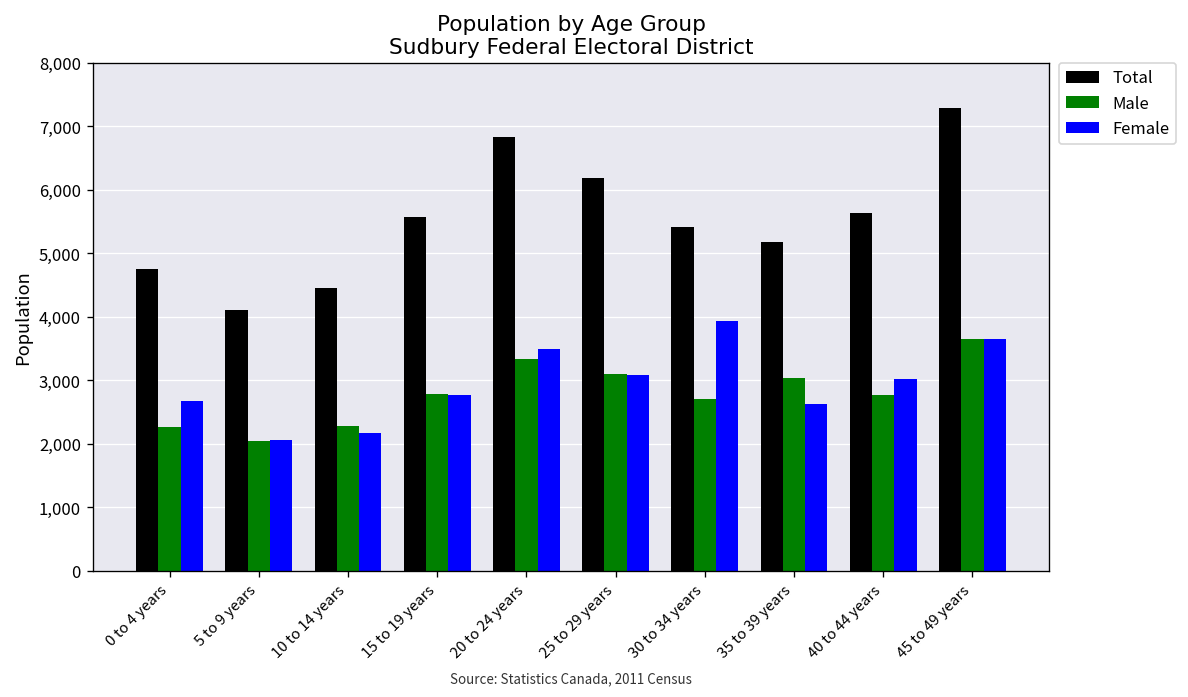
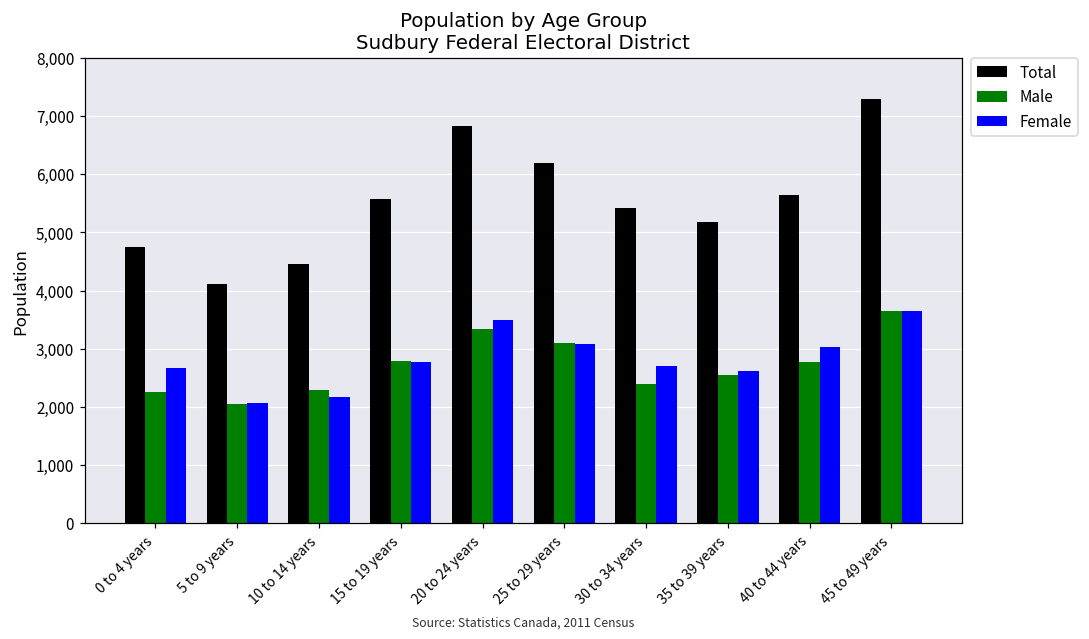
  {
    "Total": {
      "0 to 4 years": "4,800",
      "5 to 9 years": "4,100",
      "10 to 14 years": "4,500",
      "15 to 19 years": "5,600",
      "20 to 24 years": "6,800",
      "25 to 29 years": "6,200",
      "30 to 34 years": "5,400",
      "35 to 39 years": "5,200",
      "40 to 44 years": "5,600",
      "45 to 49 years": "7,300"
    },
    "Male": {
      "0 to 4 years": "2,300",
      "5 to 9 years": "2,100",
      "10 to 14 years": "2,300",
      "15 to 19 years": "2,800",
      "20 to 24 years": "3,300",
      "25 to 29 years": "3,100",
-     "30 to 34 years": "2,700",
-     "35 to 39 years": "3,000",
+     "30 to 34 years": "2,400",
+     "35 to 39 years": "2,600",
      "40 to 44 years": "2,800",
      "45 to 49 years": "3,600"
    },
    "Female": {
      "0 to 4 years": "2,700",
      "5 to 9 years": "2,100",
      "10 to 14 years": "2,200",
      "15 to 19 years": "2,800",
      "20 to 24 years": "3,500",
      "25 to 29 years": "3,100",
-     "30 to 34 years": "3,900",
+     "30 to 34 years": "2,700",
      "35 to 39 years": "2,600",
      "40 to 44 years": "3,000",
      "45 to 49 years": "3,600"
    }
  }
